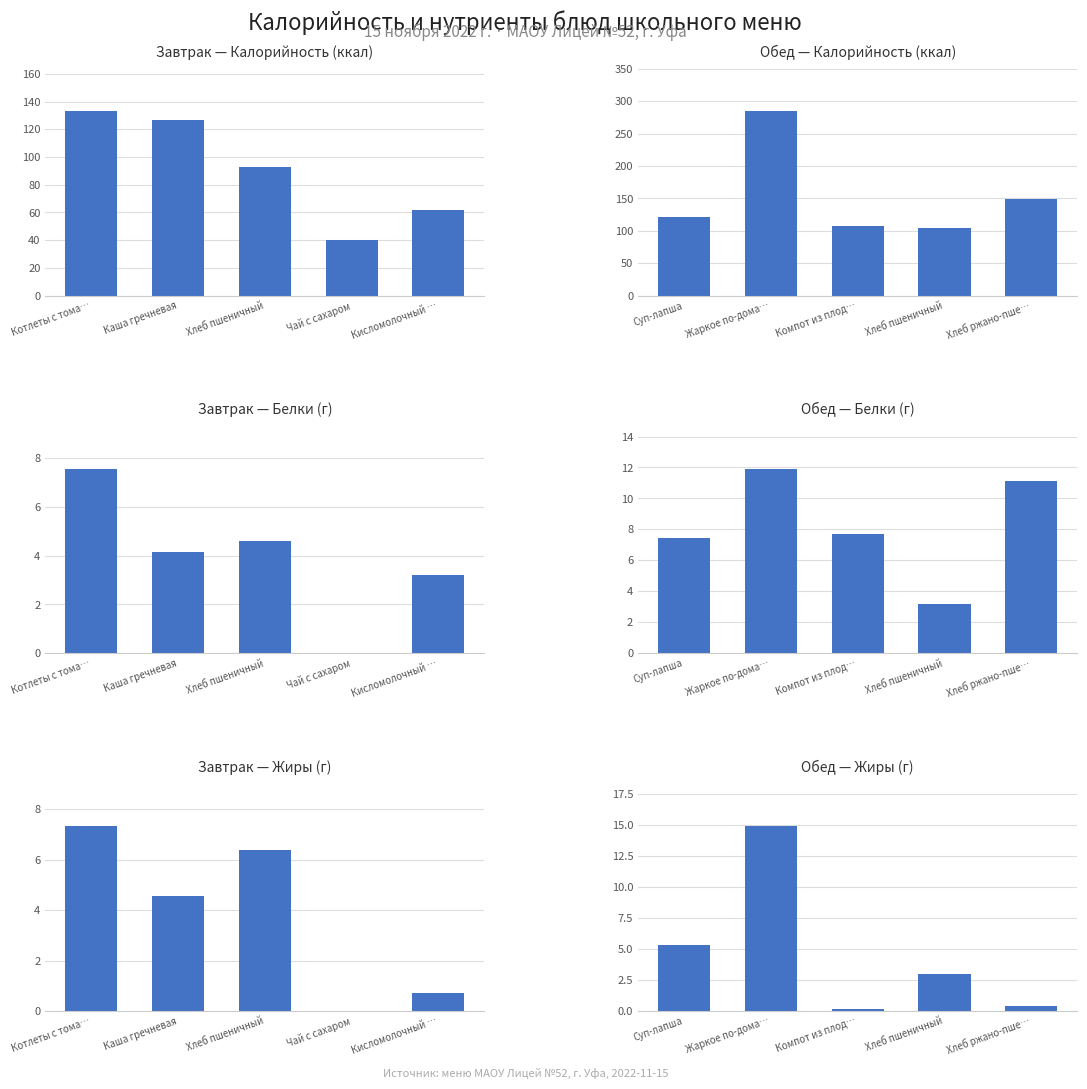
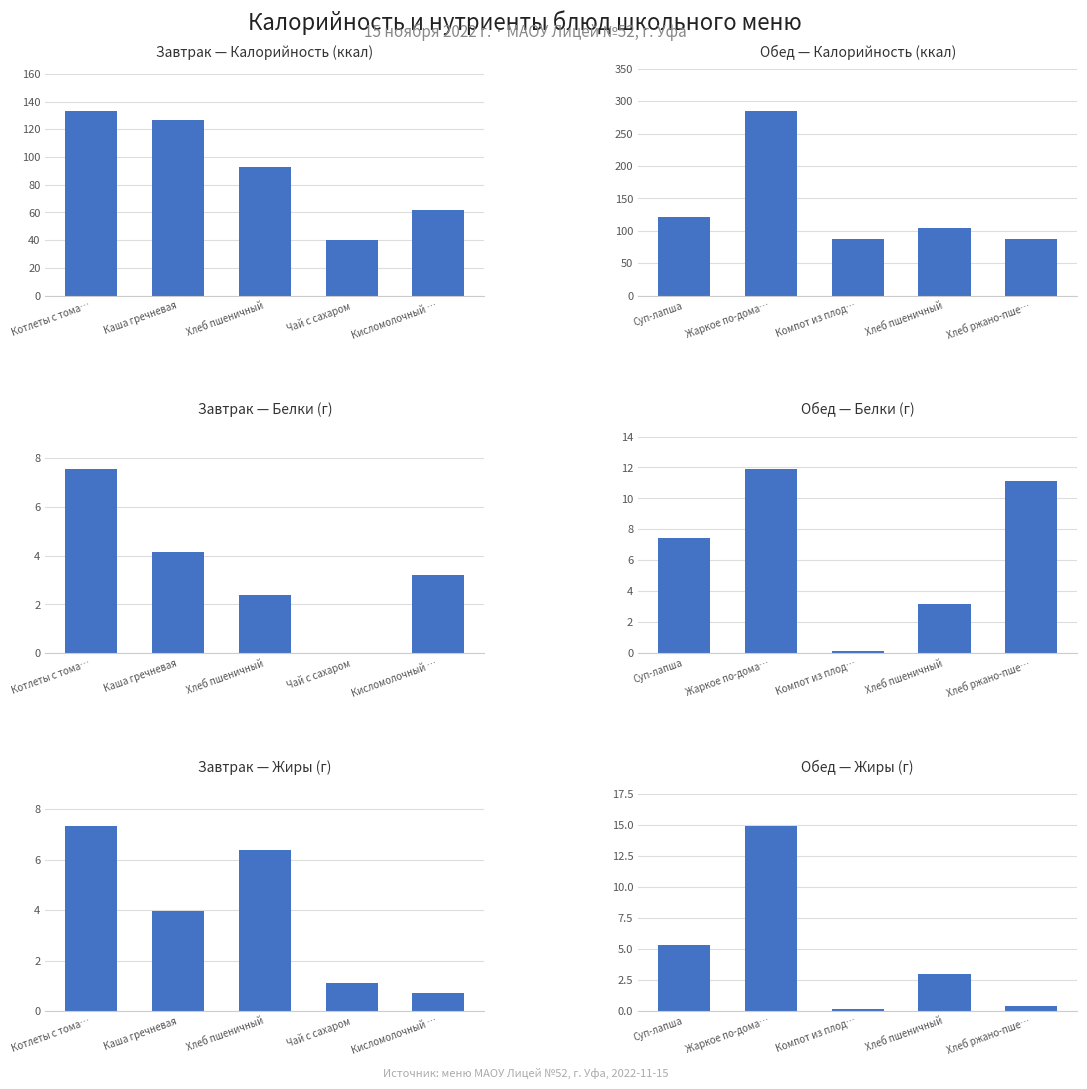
  {
    "Завтрак — Калорийность (ккал)": {
      "Котлеты с тома…": 133,
      "Каша гречневая": 127,
      "Хлеб пшеничный": 93,
      "Чай с сахаром": 40,
      "Кисломолочный …": 62
    },
    "Обед — Калорийность (ккал)": {
      "Суп-лапша": 120,
      "Жаркое по-дома…": 280,
-     "Компот из плод…": 110,
+     "Компот из плод…": 90,
      "Хлеб пшеничный": 100,
-     "Хлеб ржано-пше…": 150
+     "Хлеб ржано-пше…": 90
    },
    "Завтрак — Белки (г)": {
      "Котлеты с тома…": 7.6,
      "Каша гречневая": 4.1,
-     "Хлеб пшеничный": 4.6,
+     "Хлеб пшеничный": 2.4,
      "Чай с сахаром": 0.0,
      "Кисломолочный …": 3.2
    },
    "Обед — Белки (г)": {
      "Суп-лапша": 7.4,
      "Жаркое по-дома…": 11.9,
-     "Компот из плод…": 7.7,
+     "Компот из плод…": 0.2,
      "Хлеб пшеничный": 3.2,
      "Хлеб ржано-пше…": 11.1
    },
    "Завтрак — Жиры (г)": {
      "Котлеты с тома…": 7.3,
-     "Каша гречневая": 4.5,
+     "Каша гречневая": 4.0,
      "Хлеб пшеничный": 6.4,
-     "Чай с сахаром": 0.0,
+     "Чай с сахаром": 1.1,
      "Кисломолочный …": 0.7
    },
    "Обед — Жиры (г)": {
      "Суп-лапша": 5.3,
      "Жаркое по-дома…": 14.9,
      "Хлеб пшеничный": 3.0,
      "Хлеб ржано-пше…": 0.4
    }
  }
